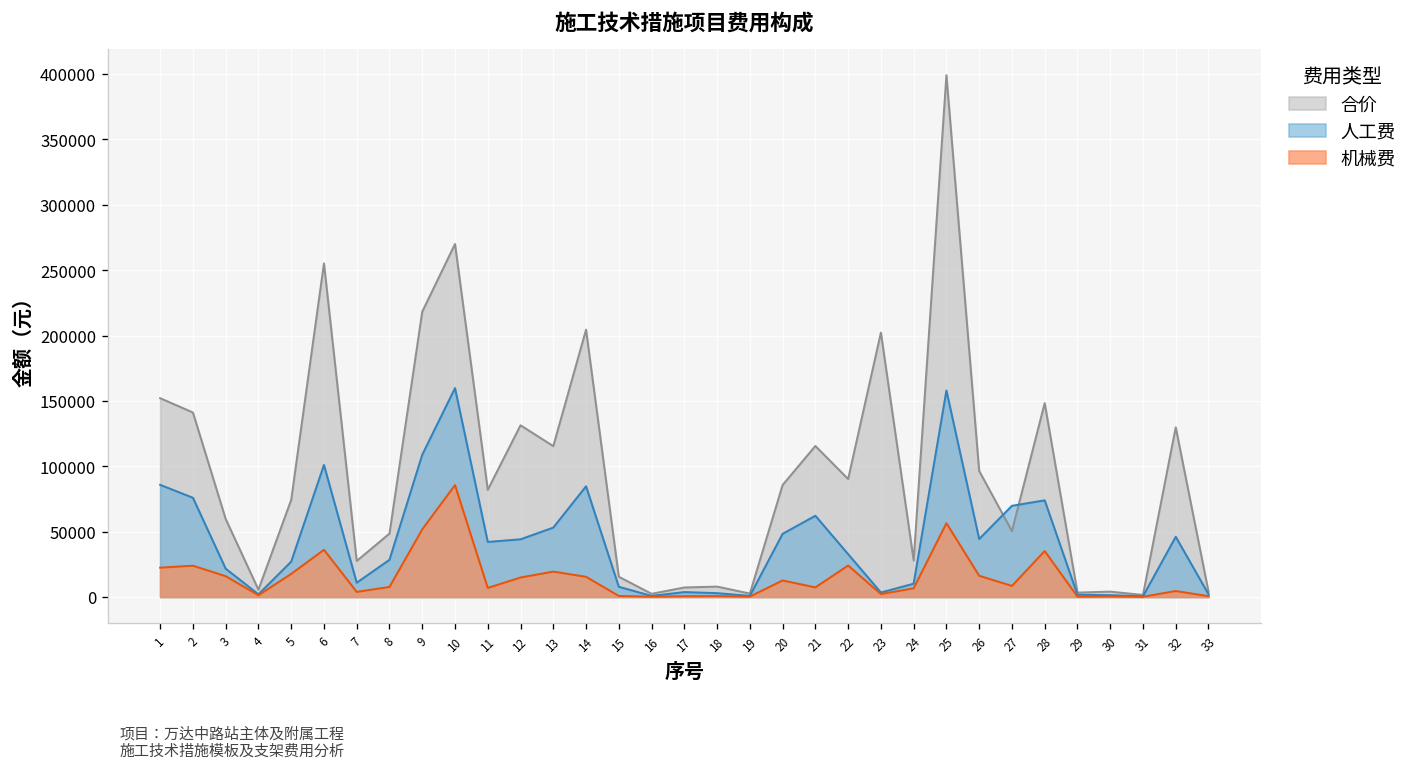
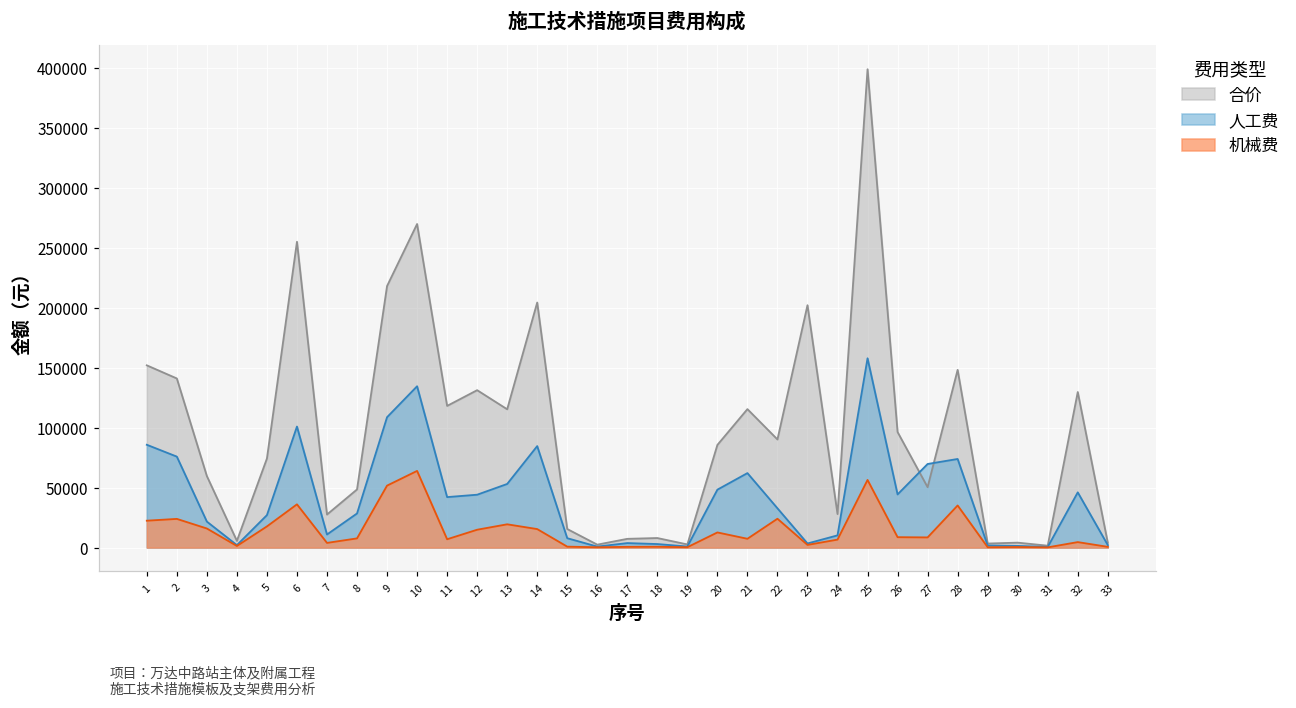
  {
    "合价": {
      "1": 152000,
      "2": 141000,
      "3": 60000,
      "4": 6000,
      "5": 74000,
      "6": 255000,
      "7": 28000,
      "8": 49000,
      "9": 218000,
      "10": 270000,
-     "11": 82000,
+     "11": 118000,
      "12": 131000,
      "13": 115000,
      "14": 204000,
      "15": 15000,
      "17": 7000,
      "18": 8000,
      "20": 86000,
      "21": 116000,
      "22": 90000,
      "23": 202000,
      "24": 28000,
      "25": 399000,
      "26": 96000,
      "27": 50000,
      "28": 148000,
      "30": 4000,
      "32": 130000
    },
    "人工费": {
      "1": 86000,
      "2": 76000,
      "3": 22000,
      "5": 27000,
      "6": 101000,
      "7": 11000,
      "8": 28000,
      "9": 109000,
-     "10": 160000,
+     "10": 135000,
      "11": 42000,
      "12": 44000,
      "13": 53000,
      "14": 85000,
      "15": 8000,
      "17": 4000,
      "20": 48000,
      "21": 62000,
      "22": 33000,
      "24": 10000,
      "25": 158000,
      "26": 44000,
      "27": 70000,
      "28": 74000,
      "32": 46000
    },
    "机械费": {
      "1": 22000,
      "2": 24000,
      "3": 16000,
      "5": 18000,
      "6": 36000,
      "7": 4000,
      "8": 8000,
      "9": 52000,
-     "10": 86000,
+     "10": 64000,
      "11": 7000,
      "12": 15000,
      "13": 19000,
      "14": 15000,
      "15": 1000,
      "17": 1000,
      "20": 13000,
      "21": 7000,
      "22": 24000,
      "24": 7000,
      "25": 56000,
-     "26": 16000,
+     "26": 9000,
      "27": 8000,
      "28": 35000,
      "32": 5000
    }
  }
